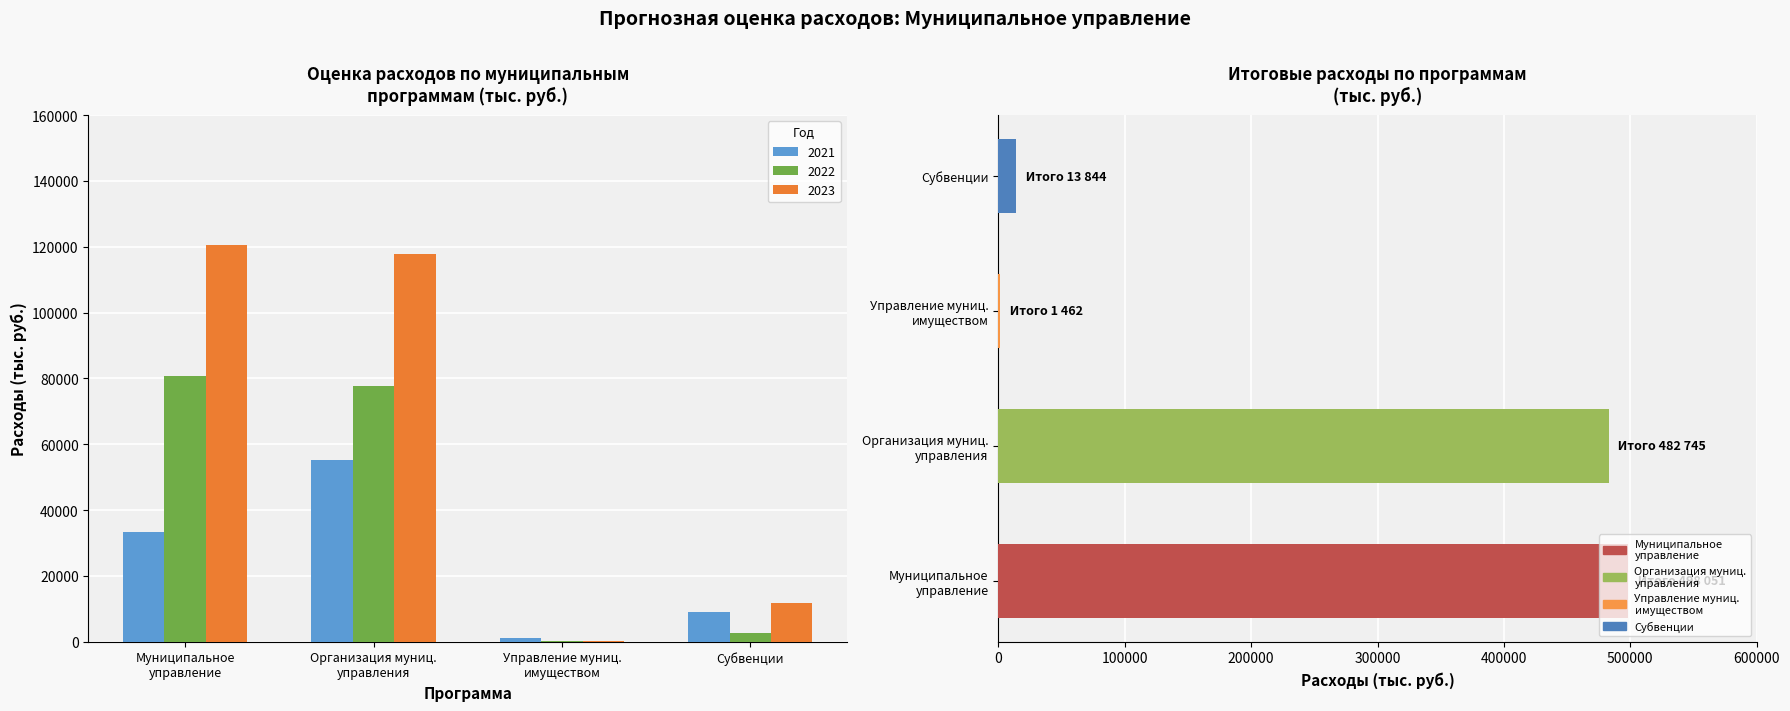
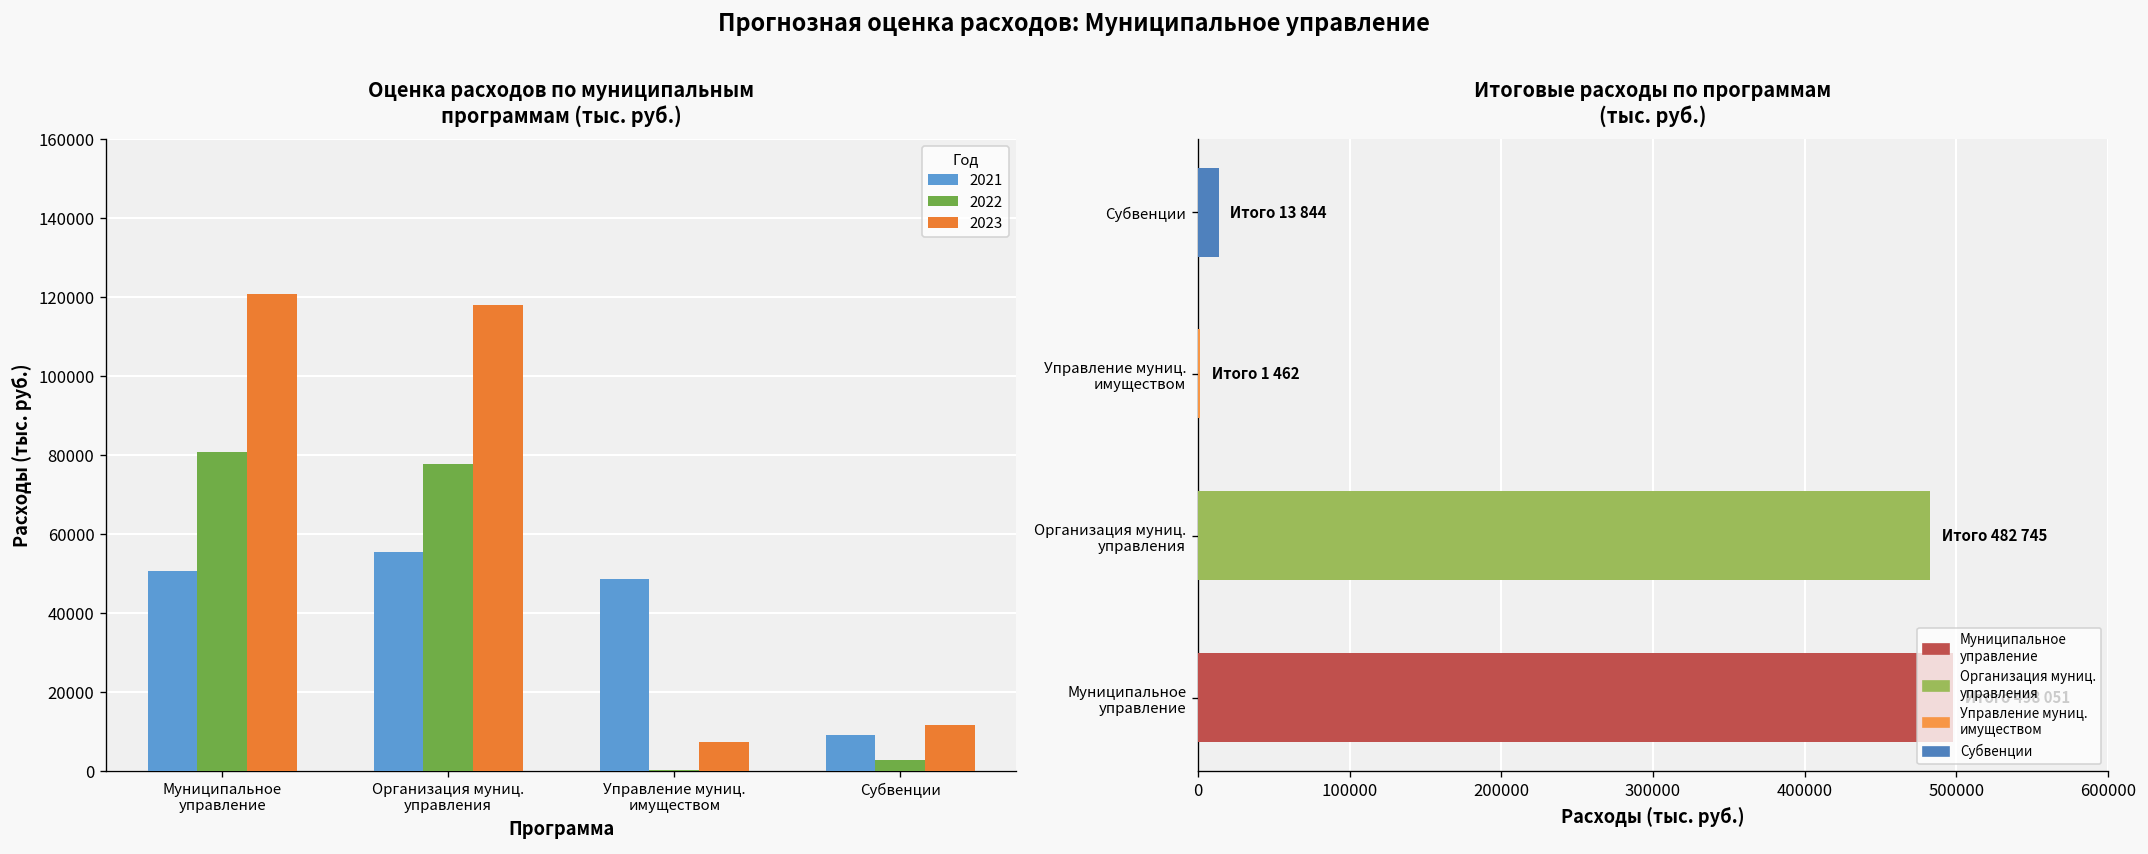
  {
    "Оценка расходов по муниципальным программам (тыс. руб.)": {
      "2021": {
-       "Муниципальное управление": 33000,
+       "Муниципальное управление": 51000,
        "Организация муниц. управления": 55000,
-       "Управление муниц. имуществом": 1000,
+       "Управление муниц. имуществом": 49000,
        "Субвенции": 9000
      },
      "2022": {
        "Муниципальное управление": 81000,
        "Организация муниц. управления": 78000,
        "Субвенции": 3000
      },
      "2023": {
        "Муниципальное управление": 121000,
        "Организация муниц. управления": 118000,
-       "Управление муниц. имуществом": 0,
+       "Управление муниц. имуществом": 7000,
        "Субвенции": 12000
      }
    }
  }
